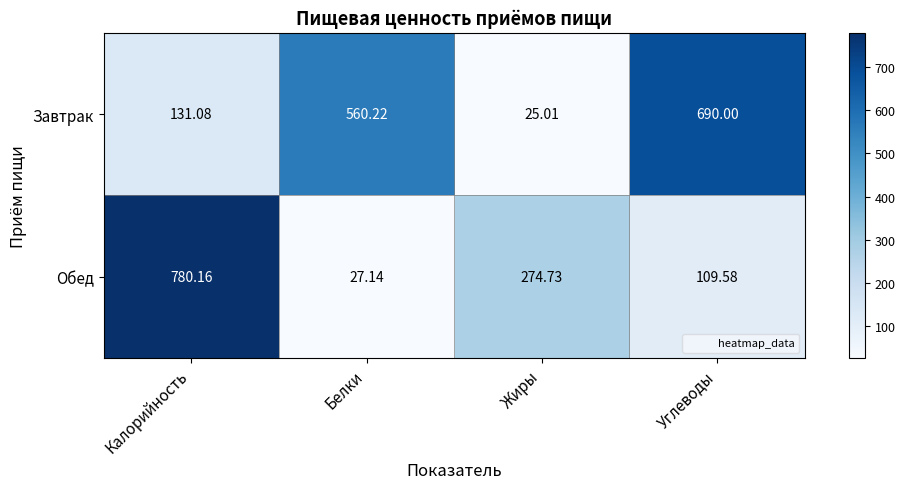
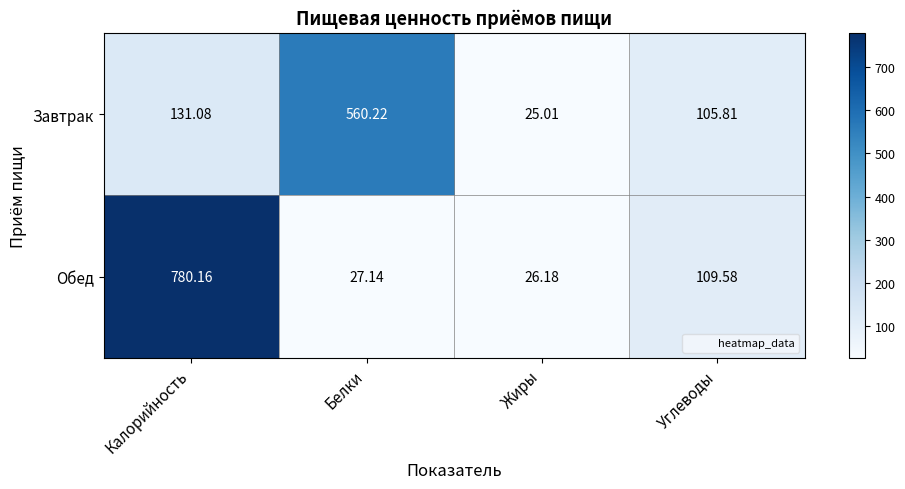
  {
    "Завтрак": {
      "Калорийность": 131.08,
      "Белки": 560.22,
      "Жиры": 25.01,
-     "Углеводы": 690.00
+     "Углеводы": 105.81
    },
    "Обед": {
      "Калорийность": 780.16,
      "Белки": 27.14,
-     "Жиры": 274.73,
+     "Жиры": 26.18,
      "Углеводы": 109.58
    }
  }
